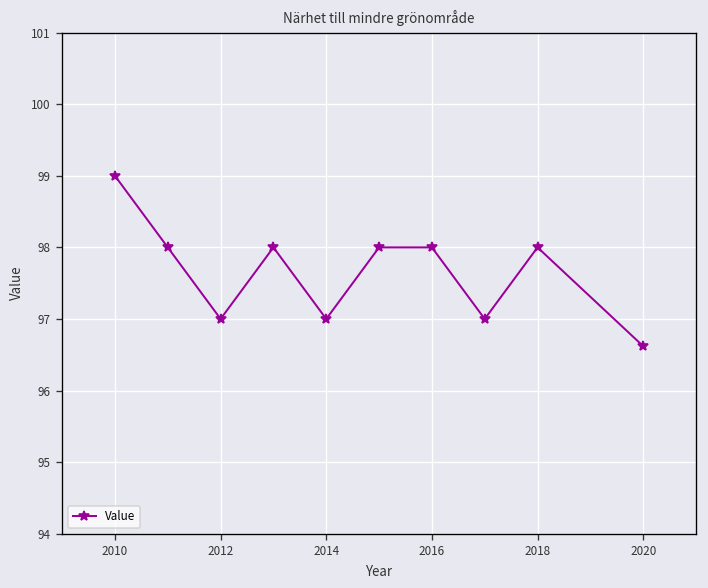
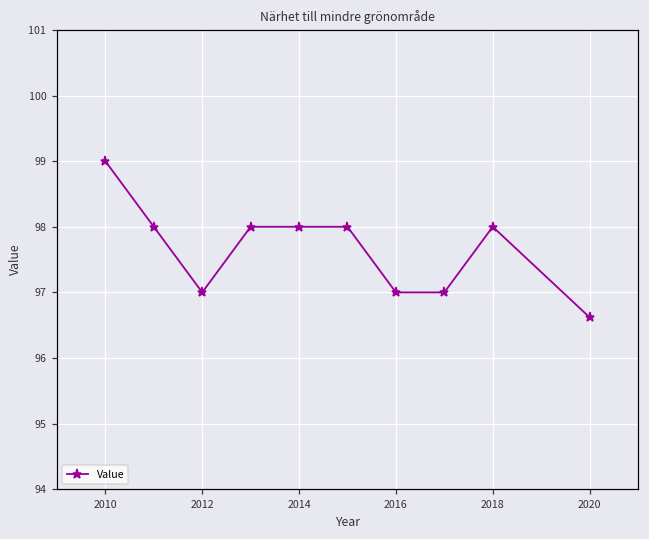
  {
    "2010": 99,
    "2012": 97,
-   "2014": 97,
-   "2016": 98,
+   "2014": 98,
+   "2016": 97,
    "2018": 98,
    "2020": 96.6
  }
